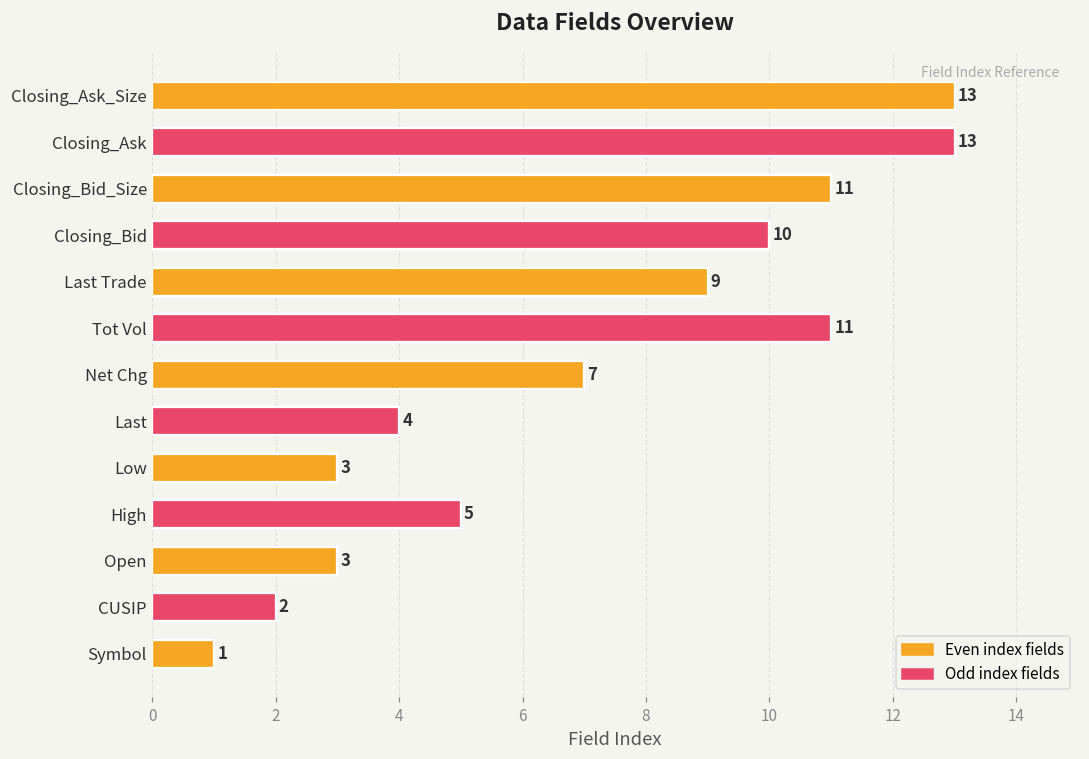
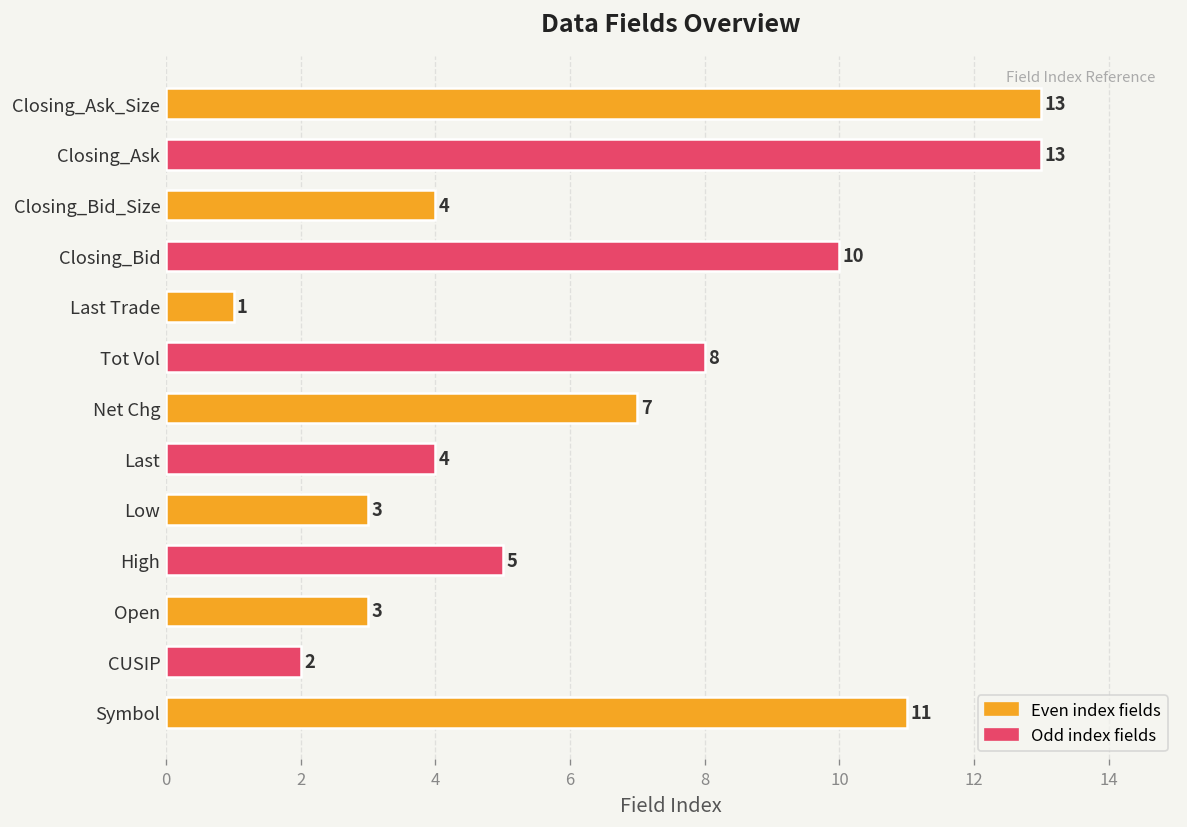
  {
    "Closing_Ask_Size": 13,
    "Closing_Ask": 13,
-   "Closing_Bid_Size": 11,
+   "Closing_Bid_Size": 4,
    "Closing_Bid": 10,
-   "Last Trade": 9,
-   "Tot Vol": 11,
+   "Last Trade": 1,
+   "Tot Vol": 8,
    "Net Chg": 7,
    "Last": 4,
    "Low": 3,
    "High": 5,
    "Open": 3,
    "CUSIP": 2,
-   "Symbol": 1
+   "Symbol": 11
  }
